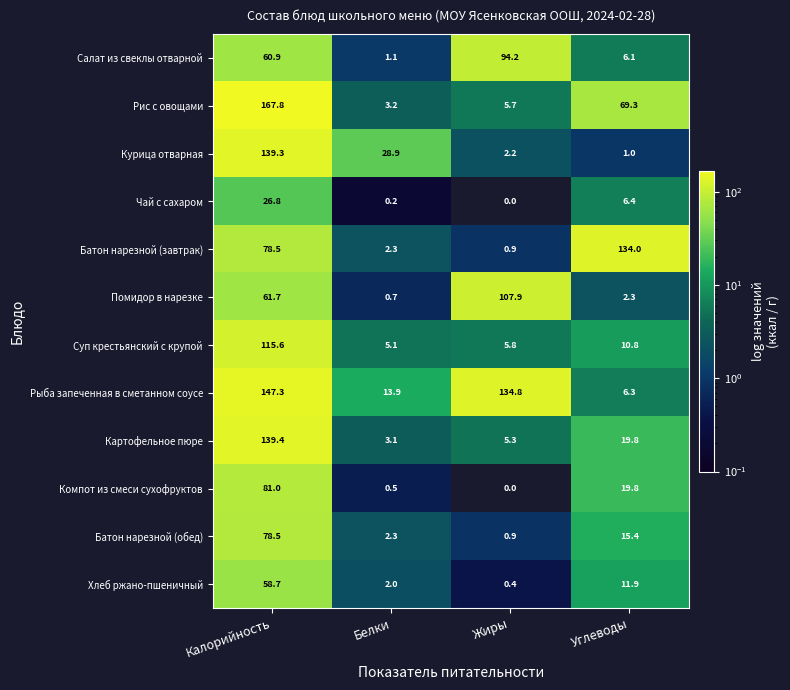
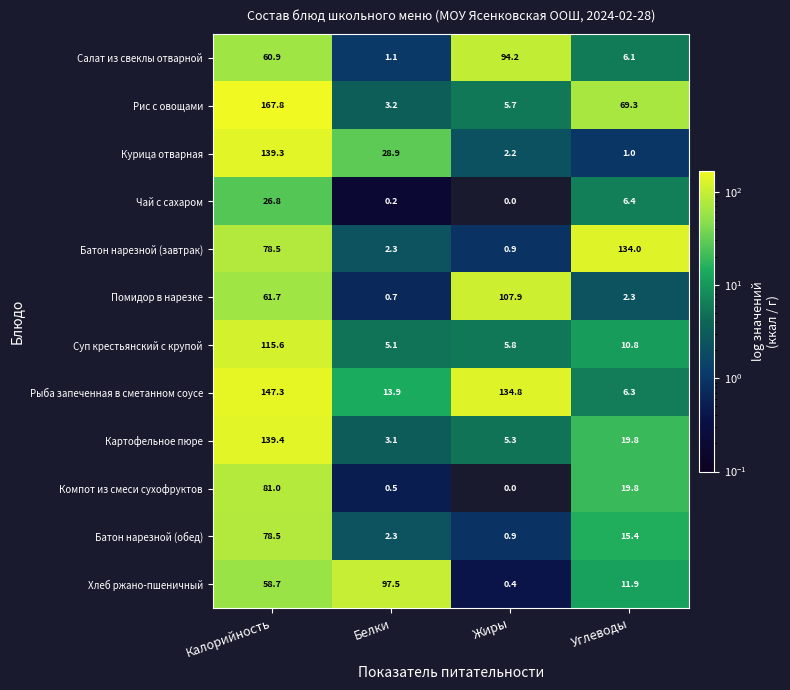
  {
    "Салат из свеклы отварной": {
      "Калорийность": 60.9,
      "Белки": 1.1,
      "Жиры": 94.2,
      "Углеводы": 6.1
    },
    "Рис с овощами": {
      "Калорийность": 167.8,
      "Белки": 3.2,
      "Жиры": 5.7,
      "Углеводы": 69.3
    },
    "Курица отварная": {
      "Калорийность": 139.3,
      "Белки": 28.9,
      "Жиры": 2.2,
      "Углеводы": 1.0
    },
    "Чай с сахаром": {
      "Калорийность": 26.8,
      "Белки": 0.2,
      "Жиры": 0.0,
      "Углеводы": 6.4
    },
    "Батон нарезной (завтрак)": {
      "Калорийность": 78.5,
      "Белки": 2.3,
      "Жиры": 0.9,
      "Углеводы": 134.0
    },
    "Помидор в нарезке": {
      "Калорийность": 61.7,
      "Белки": 0.7,
      "Жиры": 107.9,
      "Углеводы": 2.3
    },
    "Суп крестьянский с крупой": {
      "Калорийность": 115.6,
      "Белки": 5.1,
      "Жиры": 5.8,
      "Углеводы": 10.8
    },
    "Рыба запеченная в сметанном соусе": {
      "Калорийность": 147.3,
      "Белки": 13.9,
      "Жиры": 134.8,
      "Углеводы": 6.3
    },
    "Картофельное пюре": {
      "Калорийность": 139.4,
      "Белки": 3.1,
      "Жиры": 5.3,
      "Углеводы": 19.8
    },
    "Компот из смеси сухофруктов": {
      "Калорийность": 81.0,
      "Белки": 0.5,
      "Жиры": 0.0,
      "Углеводы": 19.8
    },
    "Батон нарезной (обед)": {
      "Калорийность": 78.5,
      "Белки": 2.3,
      "Жиры": 0.9,
      "Углеводы": 15.4
    },
    "Хлеб ржано-пшеничный": {
      "Калорийность": 58.7,
-     "Белки": 2.0,
+     "Белки": 97.5,
      "Жиры": 0.4,
      "Углеводы": 11.9
    }
  }
